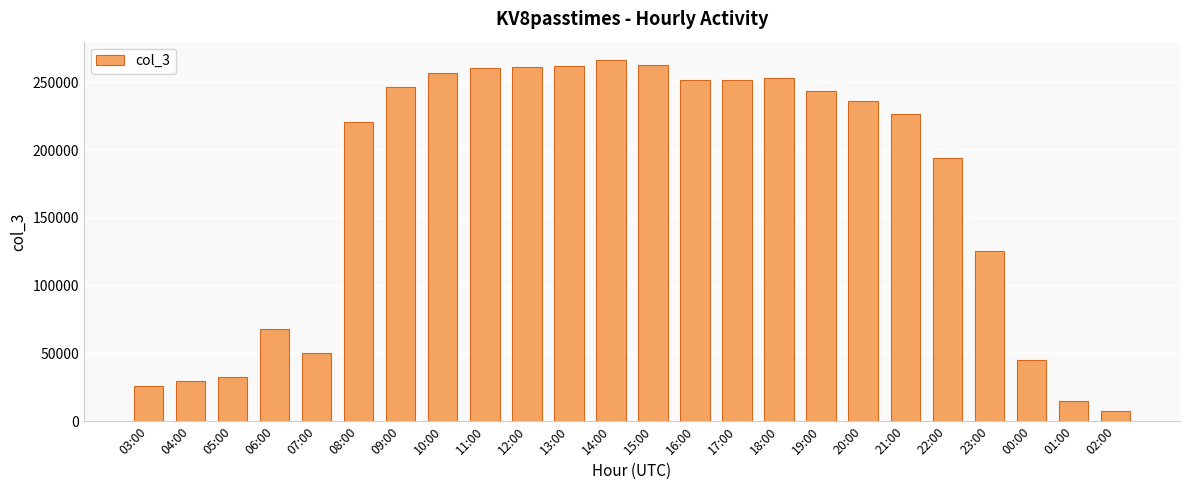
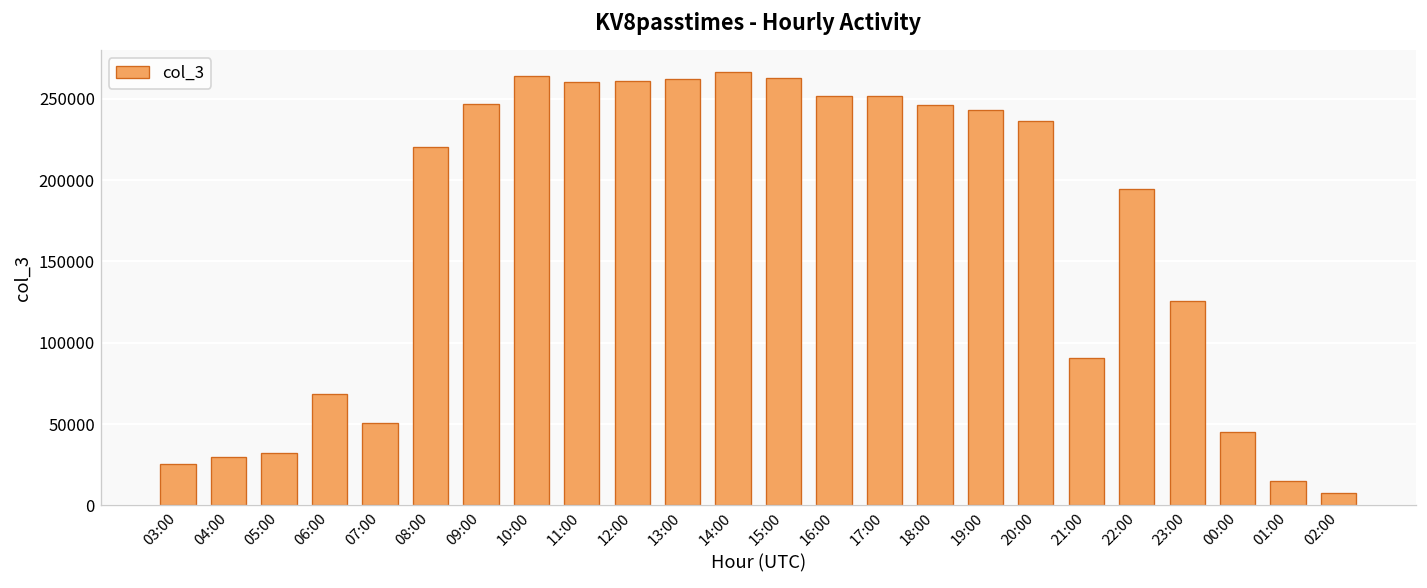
  {
    "03:00": 26000,
    "04:00": 30000,
    "05:00": 32000,
    "06:00": 68000,
    "07:00": 51000,
    "08:00": 220000,
    "09:00": 246000,
-   "10:00": 257000,
+   "10:00": 264000,
    "11:00": 260000,
    "12:00": 261000,
    "13:00": 262000,
    "14:00": 267000,
    "15:00": 263000,
    "16:00": 252000,
    "17:00": 252000,
-   "18:00": 253000,
+   "18:00": 246000,
    "19:00": 243000,
    "20:00": 236000,
-   "21:00": 227000,
+   "21:00": 91000,
    "22:00": 194000,
    "23:00": 126000,
    "00:00": 45000,
    "01:00": 15000,
    "02:00": 8000
  }
